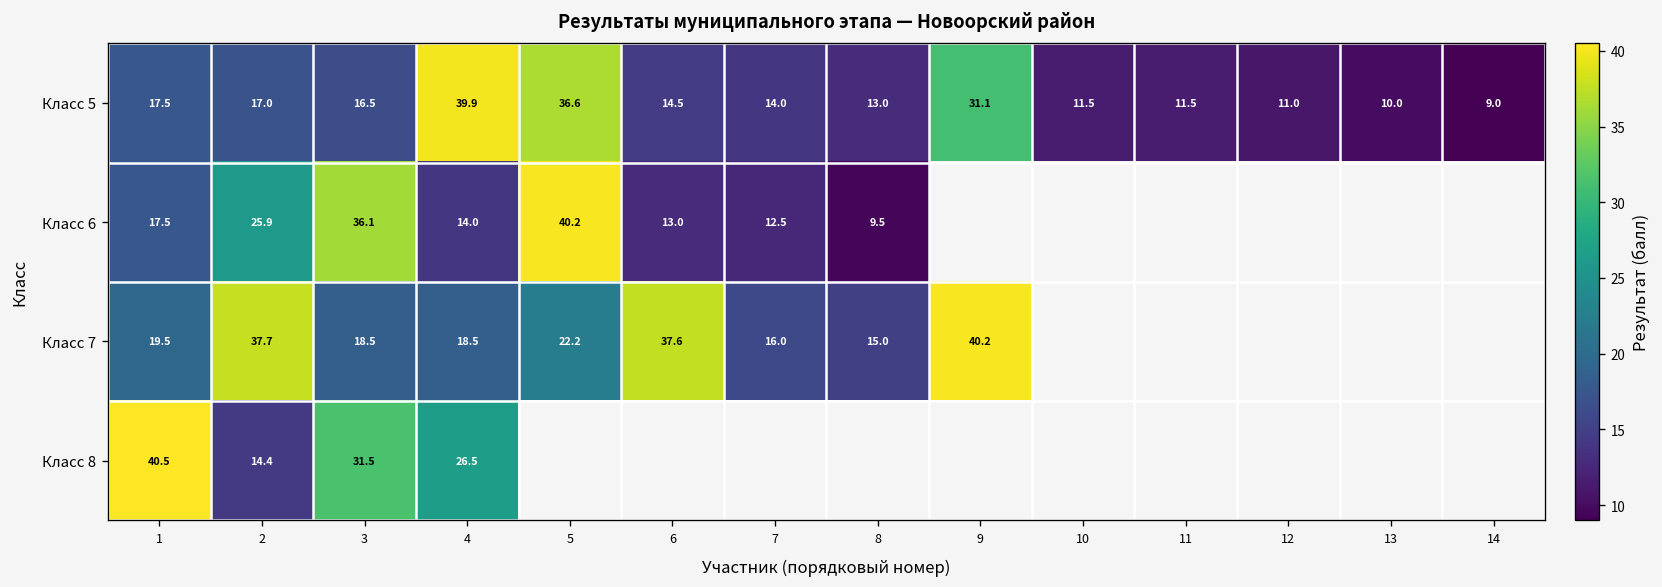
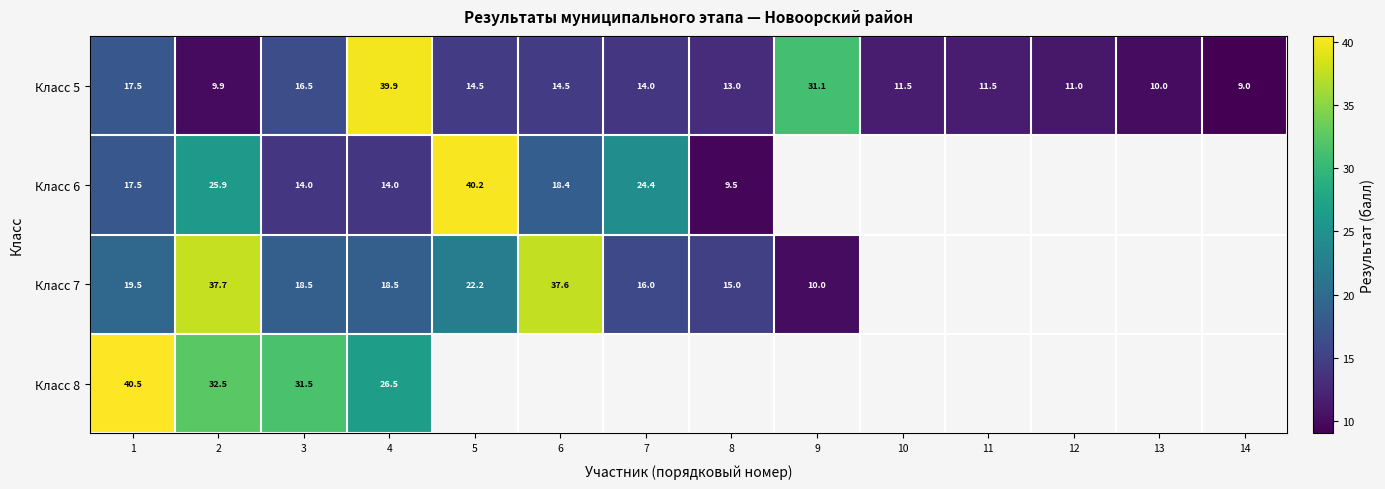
  {
    "Класс 5": {
      "1": 17.5,
-     "2": 17.0,
+     "2": 9.9,
      "3": 16.5,
      "4": 39.9,
-     "5": 36.6,
+     "5": 14.5,
      "6": 14.5,
      "7": 14.0,
      "8": 13.0,
      "9": 31.1,
      "10": 11.5,
      "11": 11.5,
      "12": 11.0,
      "13": 10.0,
      "14": 9.0
    },
    "Класс 6": {
      "1": 17.5,
      "2": 25.9,
-     "3": 36.1,
+     "3": 14.0,
      "4": 14.0,
      "5": 40.2,
-     "6": 13.0,
-     "7": 12.5,
+     "6": 18.4,
+     "7": 24.4,
      "8": 9.5
    },
    "Класс 7": {
      "1": 19.5,
      "2": 37.7,
      "3": 18.5,
      "4": 18.5,
      "5": 22.2,
      "6": 37.6,
      "7": 16.0,
      "8": 15.0,
-     "9": 40.2
+     "9": 10.0
    },
    "Класс 8": {
      "1": 40.5,
-     "2": 14.4,
+     "2": 32.5,
      "3": 31.5,
      "4": 26.5
    }
  }
